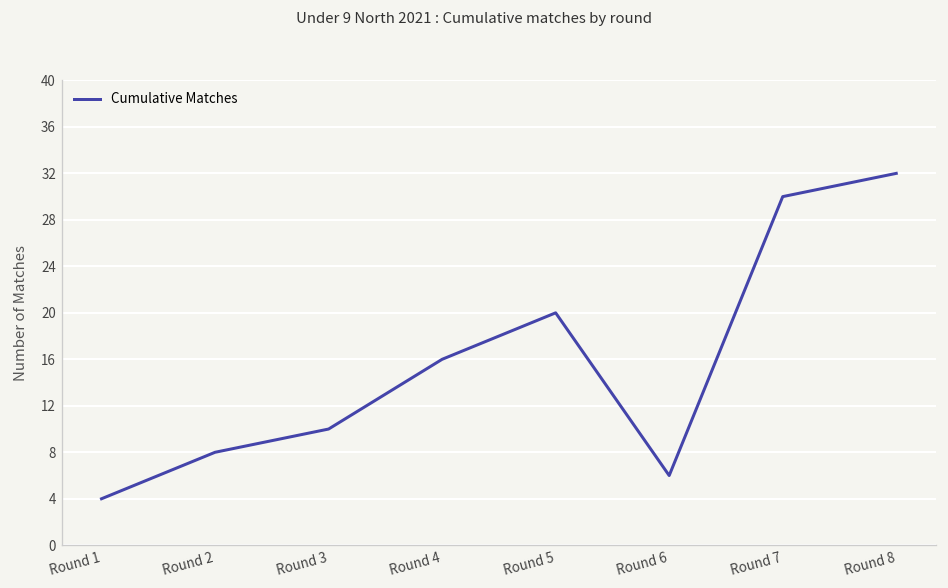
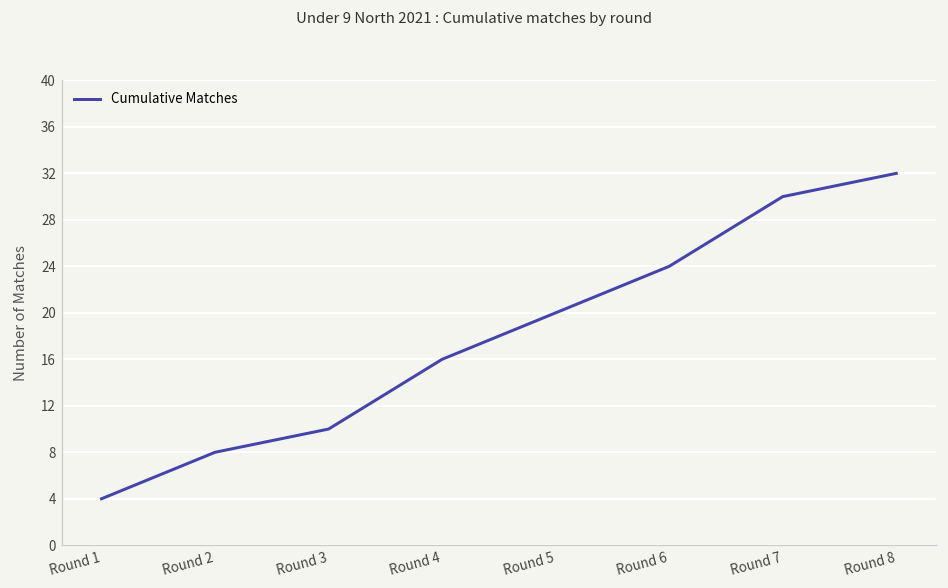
  {
    "Round 1": 4,
    "Round 2": 8,
    "Round 3": 10,
    "Round 4": 16,
    "Round 5": 20,
-   "Round 6": 6,
+   "Round 6": 24,
    "Round 7": 30,
    "Round 8": 32
  }
